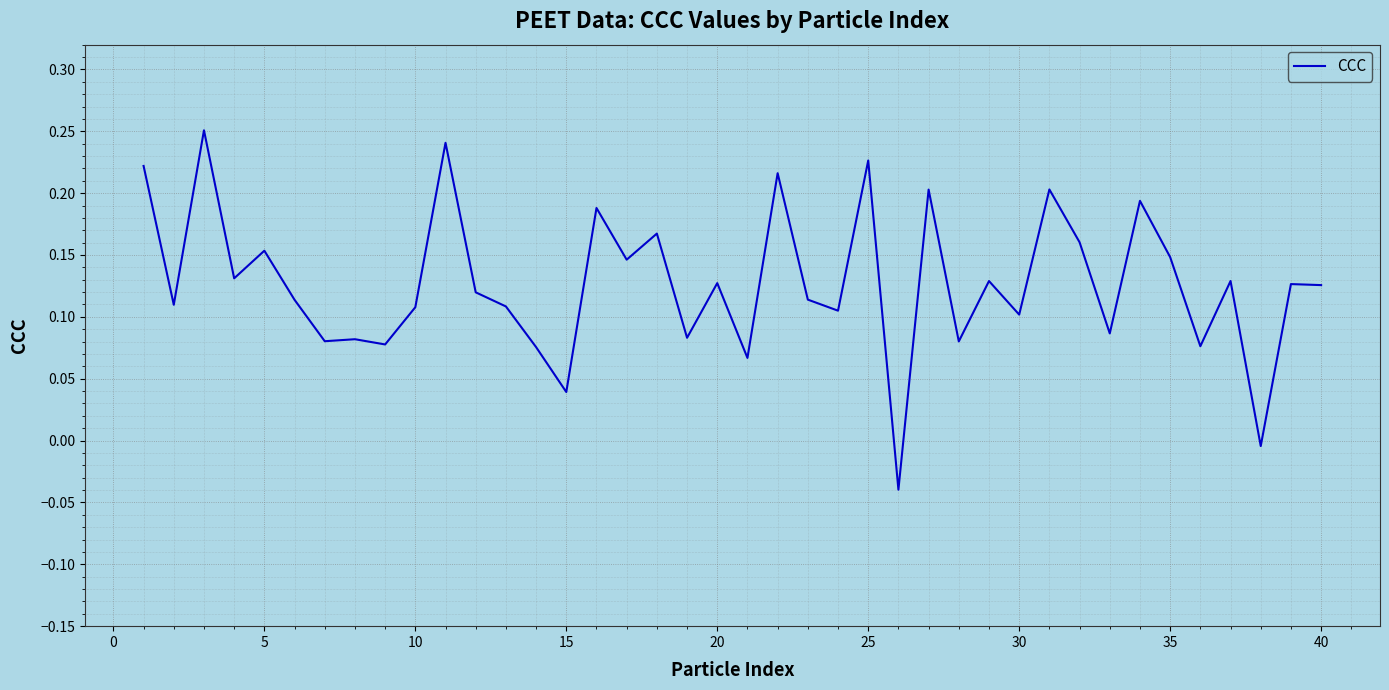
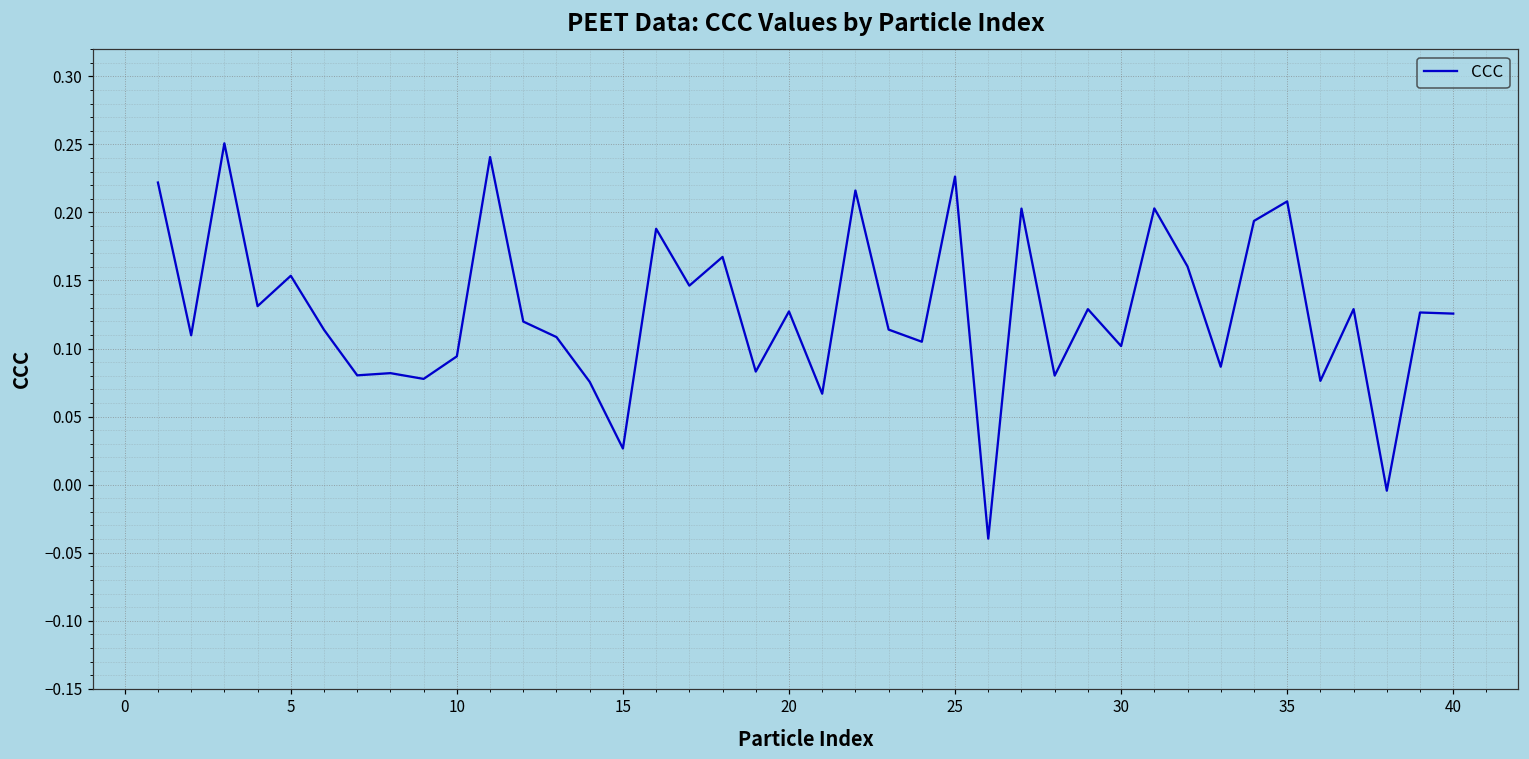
  {
    "5": 0.153,
-   "10": 0.108,
-   "15": 0.039,
+   "10": 0.094,
+   "15": 0.027,
    "20": 0.127,
    "25": 0.226,
    "30": 0.102,
-   "35": 0.148,
+   "35": 0.208,
    "40": 0.126
  }
